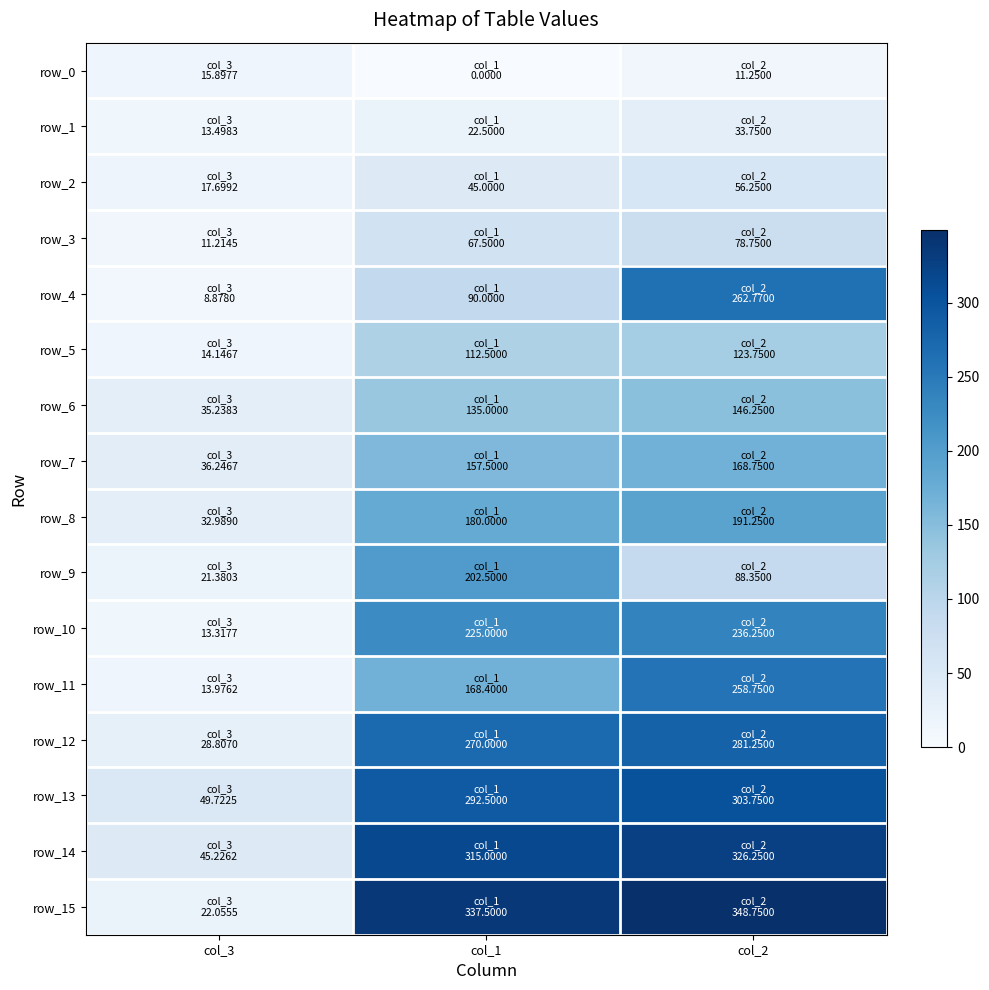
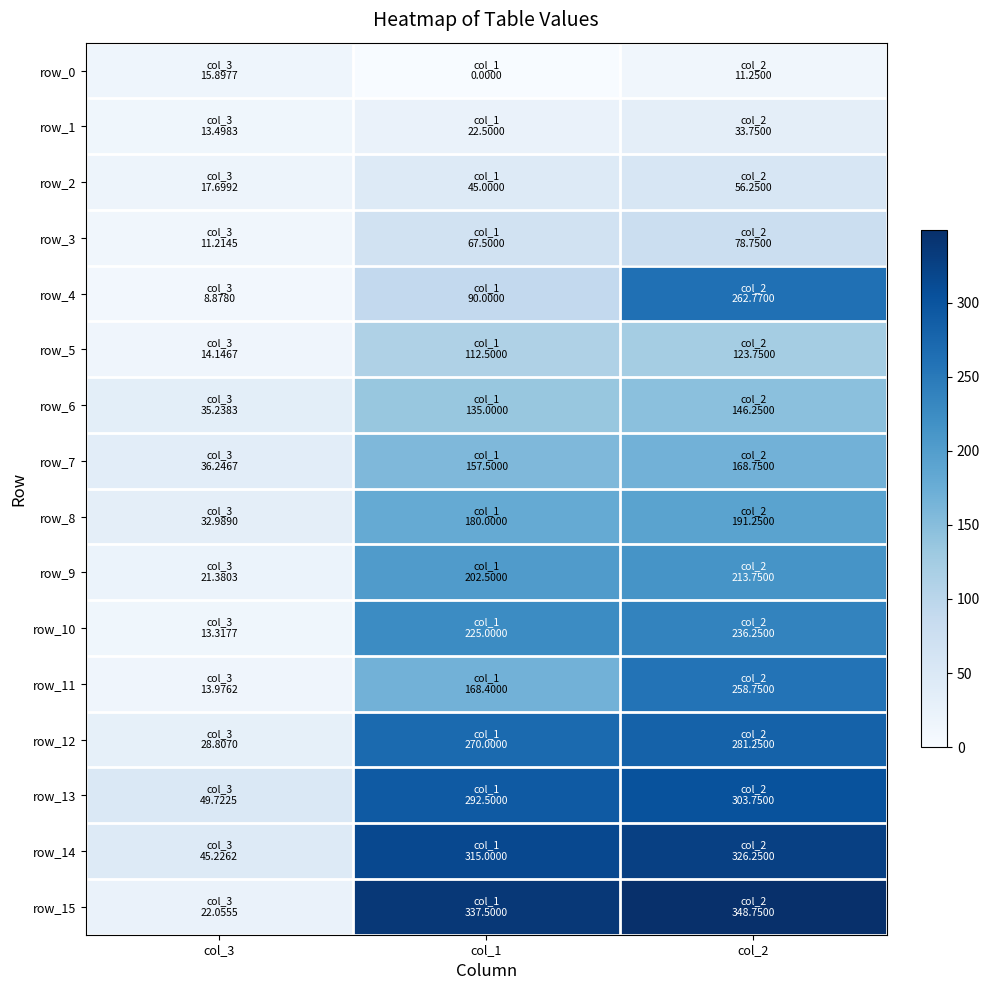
  {
    "row_9": {
-     "col_2": 88.3500
+     "col_2": 213.7500
    }
  }
